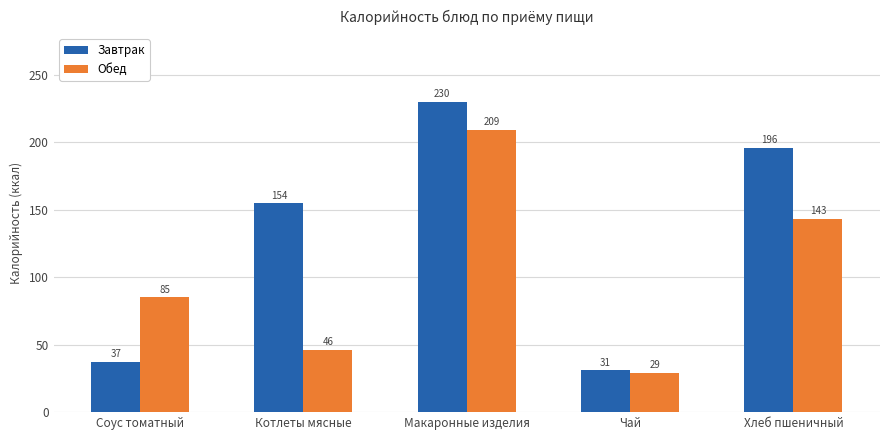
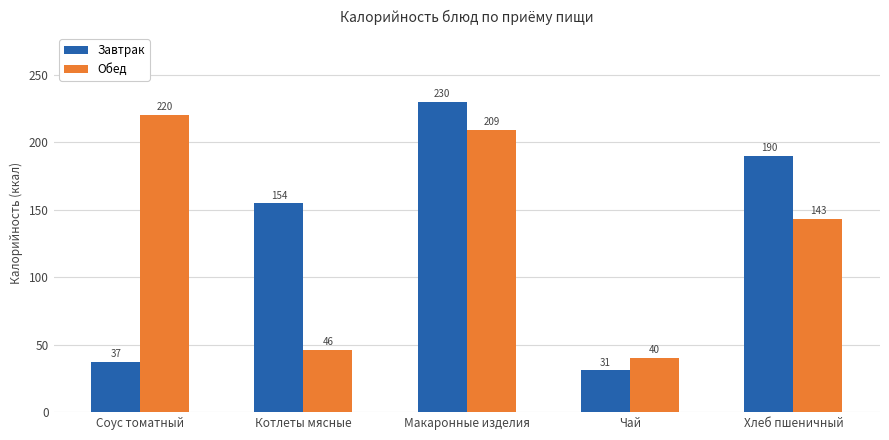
  {
    "Завтрак": {
      "Соус томатный": 37,
      "Макаронные изделия": 230,
      "Чай": 31,
-     "Хлеб пшеничный": 196
+     "Хлеб пшеничный": 190
    },
    "Обед": {
-     "Соус томатный": 85,
+     "Соус томатный": 220,
      "Котлеты мясные": 46,
      "Макаронные изделия": 209,
-     "Чай": 29,
+     "Чай": 40,
      "Хлеб пшеничный": 143
    }
  }
